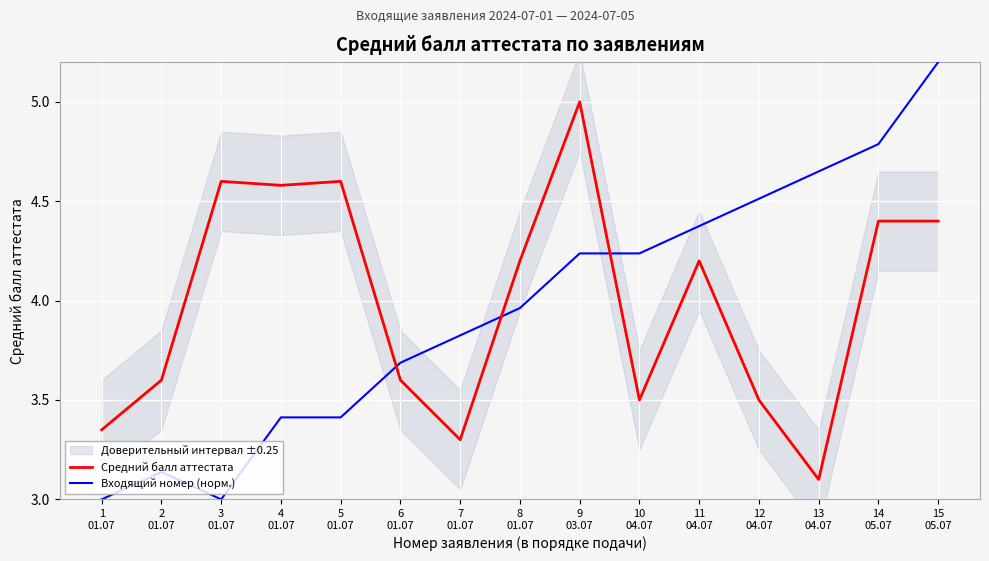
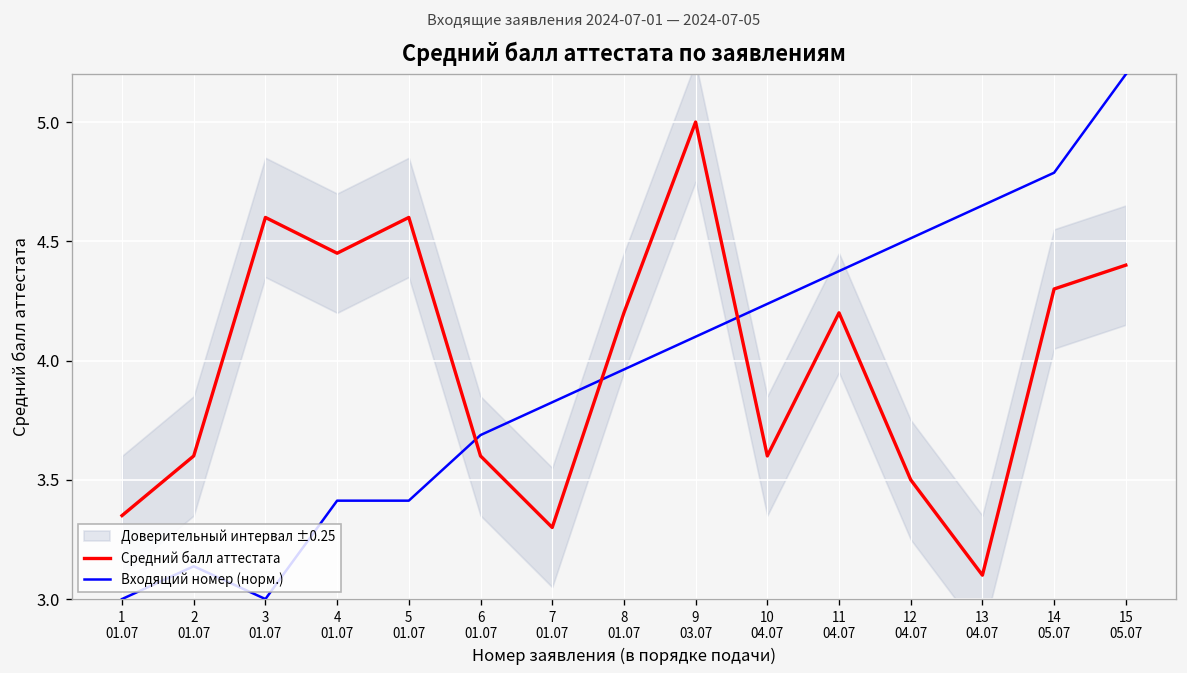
  {
    "Средний балл аттестата": {
      "1 01.07": 3.35,
      "2 01.07": 3.60,
      "3 01.07": 4.60,
-     "4 01.07": 4.58,
+     "4 01.07": 4.45,
      "5 01.07": 4.60,
      "6 01.07": 3.60,
      "7 01.07": 3.30,
      "8 01.07": 4.20,
      "9 03.07": 5.00,
-     "10 04.07": 3.5,
+     "10 04.07": 3.6,
      "11 04.07": 4.20,
      "12 04.07": 3.50,
      "13 04.07": 3.10,
-     "14 05.07": 4.4,
+     "14 05.07": 4.3,
      "15 05.07": 4.40
    },
    "Входящий номер (норм.)": {
      "1 01.07": 3.00,
      "3 01.07": 3.00,
      "4 01.07": 3.41,
      "5 01.07": 3.41,
      "6 01.07": 3.69,
      "7 01.07": 3.83,
      "8 01.07": 3.96,
-     "9 03.07": 4.24,
+     "9 03.07": 4.10,
      "10 04.07": 4.24,
      "11 04.07": 4.38,
      "12 04.07": 4.51,
      "13 04.07": 4.65,
      "14 05.07": 4.79,
      "15 05.07": 5.20
    }
  }
